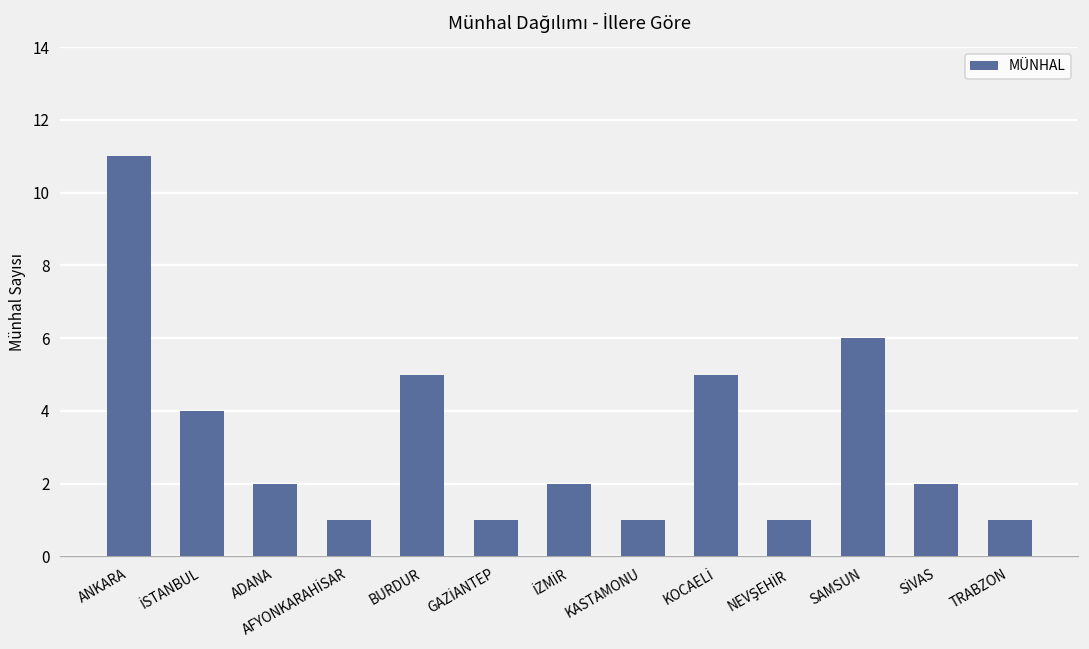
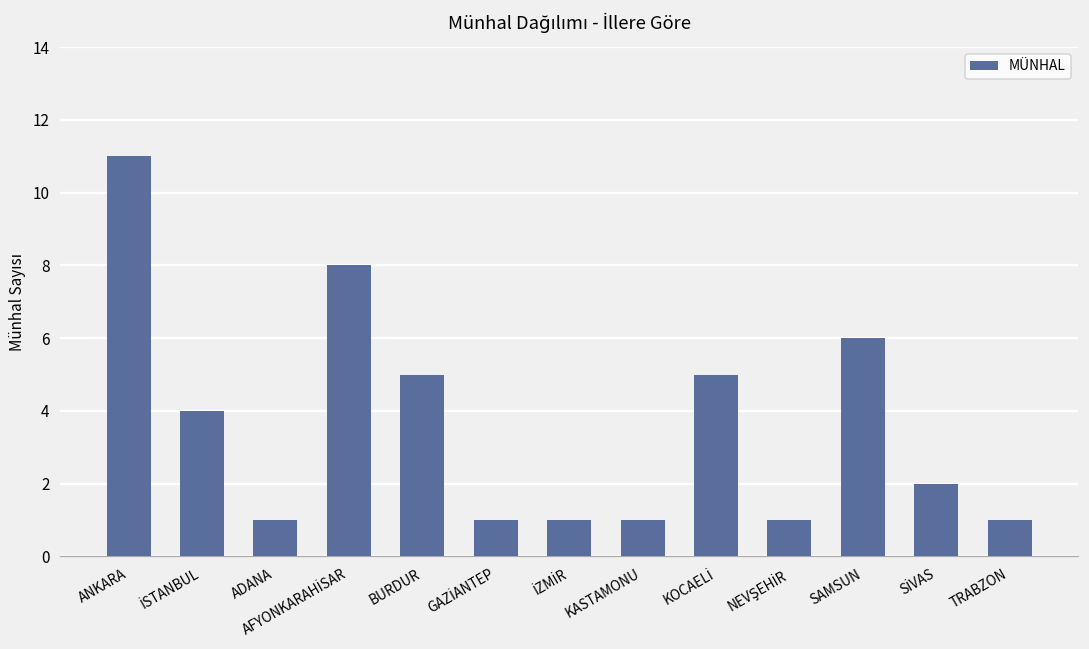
  {
    "ANKARA": 11,
    "İSTANBUL": 4,
-   "ADANA": 2,
-   "AFYONKARAHİSAR": 1,
+   "ADANA": 1,
+   "AFYONKARAHİSAR": 8,
    "BURDUR": 5,
    "GAZİANTEP": 1,
-   "İZMİR": 2,
+   "İZMİR": 1,
    "KASTAMONU": 1,
    "KOCAELİ": 5,
    "NEVŞEHİR": 1,
    "SAMSUN": 6,
    "SİVAS": 2,
    "TRABZON": 1
  }
